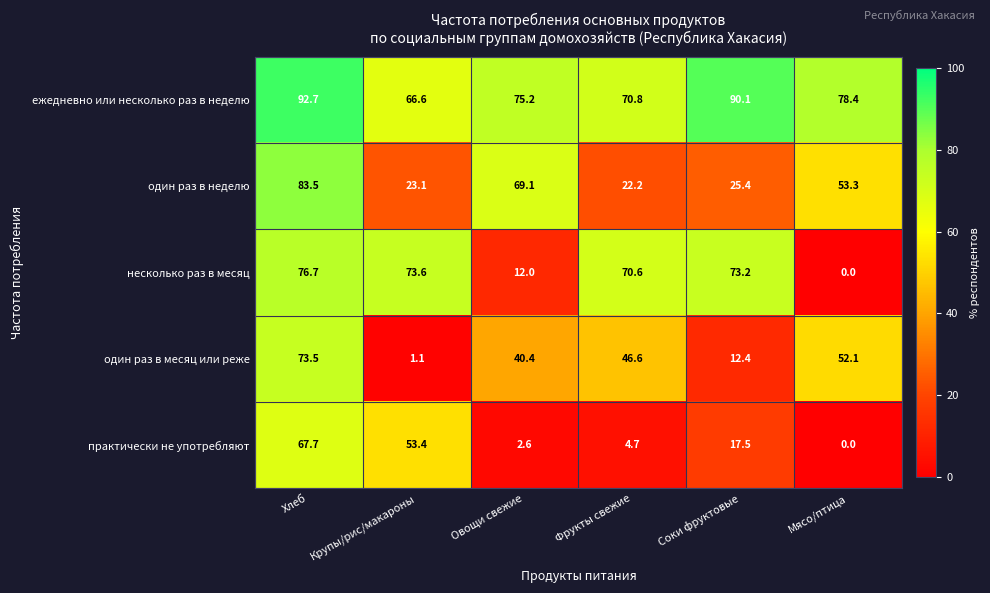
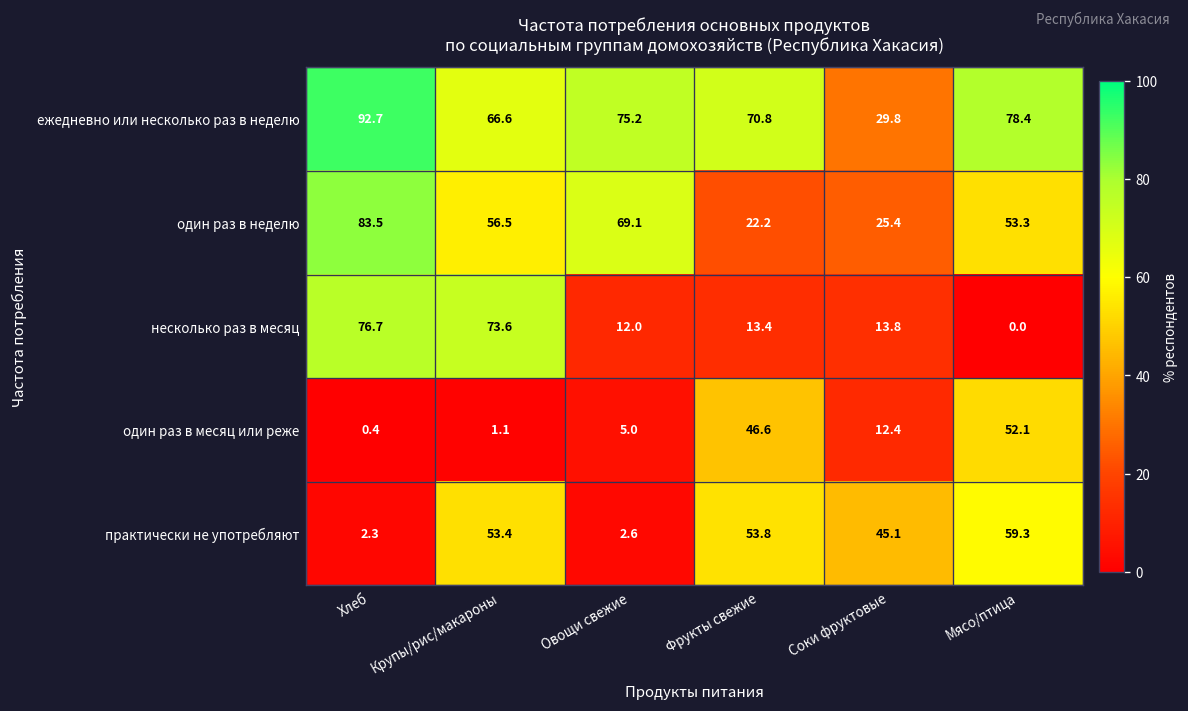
  {
    "ежедневно или несколько раз в неделю": {
      "Хлеб": 92.7,
      "Крупы/рис/макароны": 66.6,
      "Овощи свежие": 75.2,
      "Фрукты свежие": 70.8,
-     "Соки фруктовые": 90.1,
+     "Соки фруктовые": 29.8,
      "Мясо/птица": 78.4
    },
    "один раз в неделю": {
      "Хлеб": 83.5,
-     "Крупы/рис/макароны": 23.1,
+     "Крупы/рис/макароны": 56.5,
      "Овощи свежие": 69.1,
      "Фрукты свежие": 22.2,
      "Соки фруктовые": 25.4,
      "Мясо/птица": 53.3
    },
    "несколько раз в месяц": {
      "Хлеб": 76.7,
      "Крупы/рис/макароны": 73.6,
      "Овощи свежие": 12.0,
-     "Фрукты свежие": 70.6,
-     "Соки фруктовые": 73.2,
+     "Фрукты свежие": 13.4,
+     "Соки фруктовые": 13.8,
      "Мясо/птица": 0.0
    },
    "один раз в месяц или реже": {
-     "Хлеб": 73.5,
+     "Хлеб": 0.4,
      "Крупы/рис/макароны": 1.1,
-     "Овощи свежие": 40.4,
+     "Овощи свежие": 5.0,
      "Фрукты свежие": 46.6,
      "Соки фруктовые": 12.4,
      "Мясо/птица": 52.1
    },
    "практически не употребляют": {
-     "Хлеб": 67.7,
+     "Хлеб": 2.3,
      "Крупы/рис/макароны": 53.4,
      "Овощи свежие": 2.6,
-     "Фрукты свежие": 4.7,
-     "Соки фруктовые": 17.5,
-     "Мясо/птица": 0.0
+     "Фрукты свежие": 53.8,
+     "Соки фруктовые": 45.1,
+     "Мясо/птица": 59.3
    }
  }
